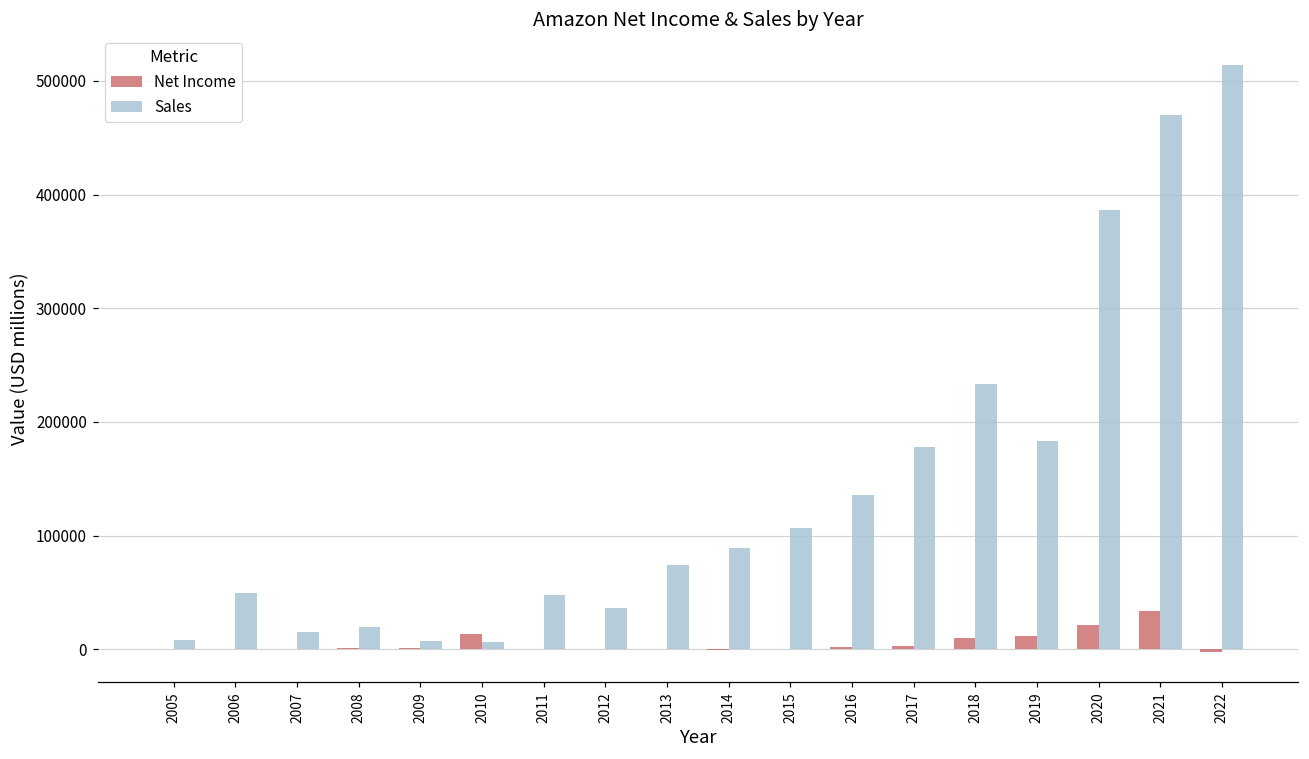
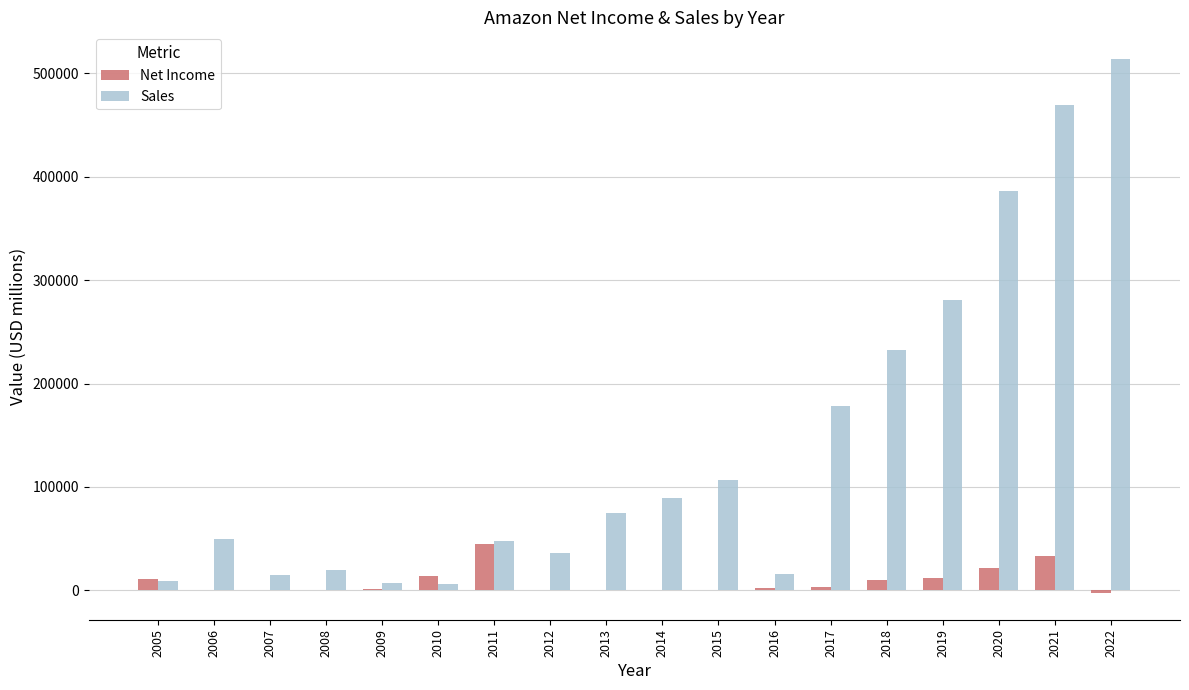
  {
    "Net Income": {
-     "2005": 0,
+     "2005": 11000,
      "2010": 13000,
-     "2011": 1000,
+     "2011": 44000,
      "2017": 3000,
      "2018": 10000,
      "2019": 12000,
      "2020": 21000,
      "2021": 33000,
      "2022": -3000
    },
    "Sales": {
      "2005": 8000,
      "2006": 49000,
      "2007": 15000,
      "2008": 19000,
      "2009": 7000,
      "2010": 6000,
      "2011": 48000,
      "2012": 36000,
      "2013": 74000,
      "2014": 89000,
      "2015": 107000,
-     "2016": 136000,
+     "2016": 15000,
      "2017": 178000,
      "2018": 233000,
-     "2019": 183000,
+     "2019": 281000,
      "2020": 386000,
      "2021": 470000,
      "2022": 514000
    }
  }
